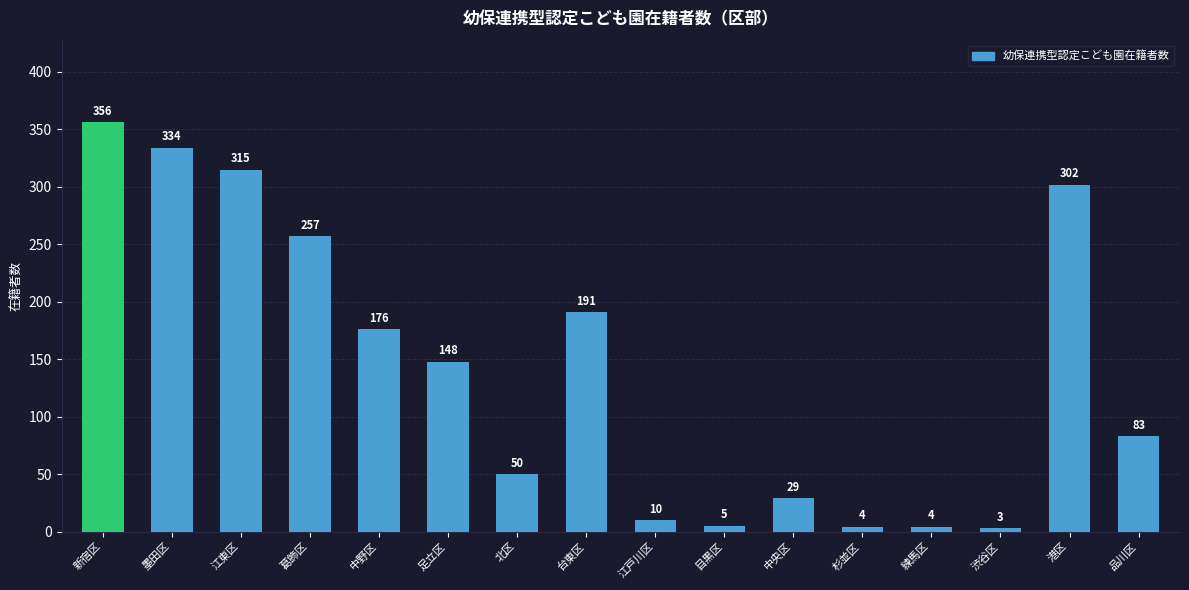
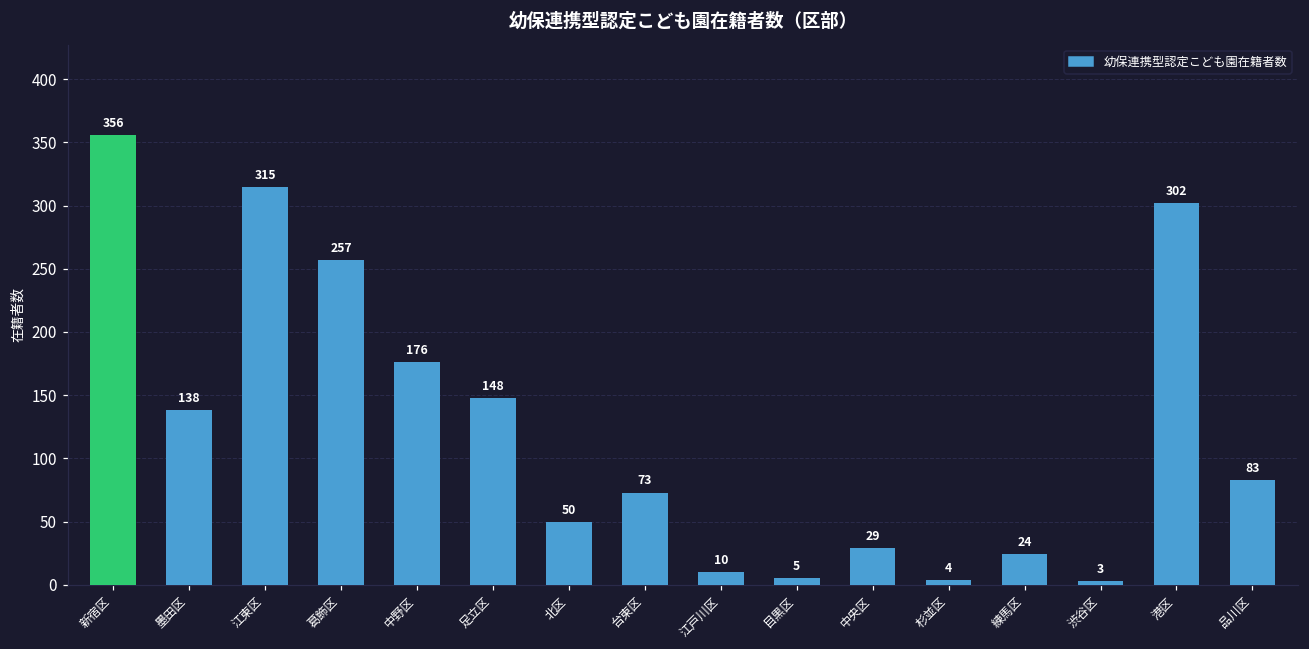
  {
    "新宿区": 356,
-   "墨田区": 334,
+   "墨田区": 138,
    "江東区": 315,
    "葛飾区": 257,
    "中野区": 176,
    "足立区": 148,
    "北区": 50,
-   "台東区": 191,
+   "台東区": 73,
    "江戸川区": 10,
    "目黒区": 5,
    "中央区": 29,
    "杉並区": 4,
-   "練馬区": 4,
+   "練馬区": 24,
    "渋谷区": 3,
    "港区": 302,
    "品川区": 83
  }
